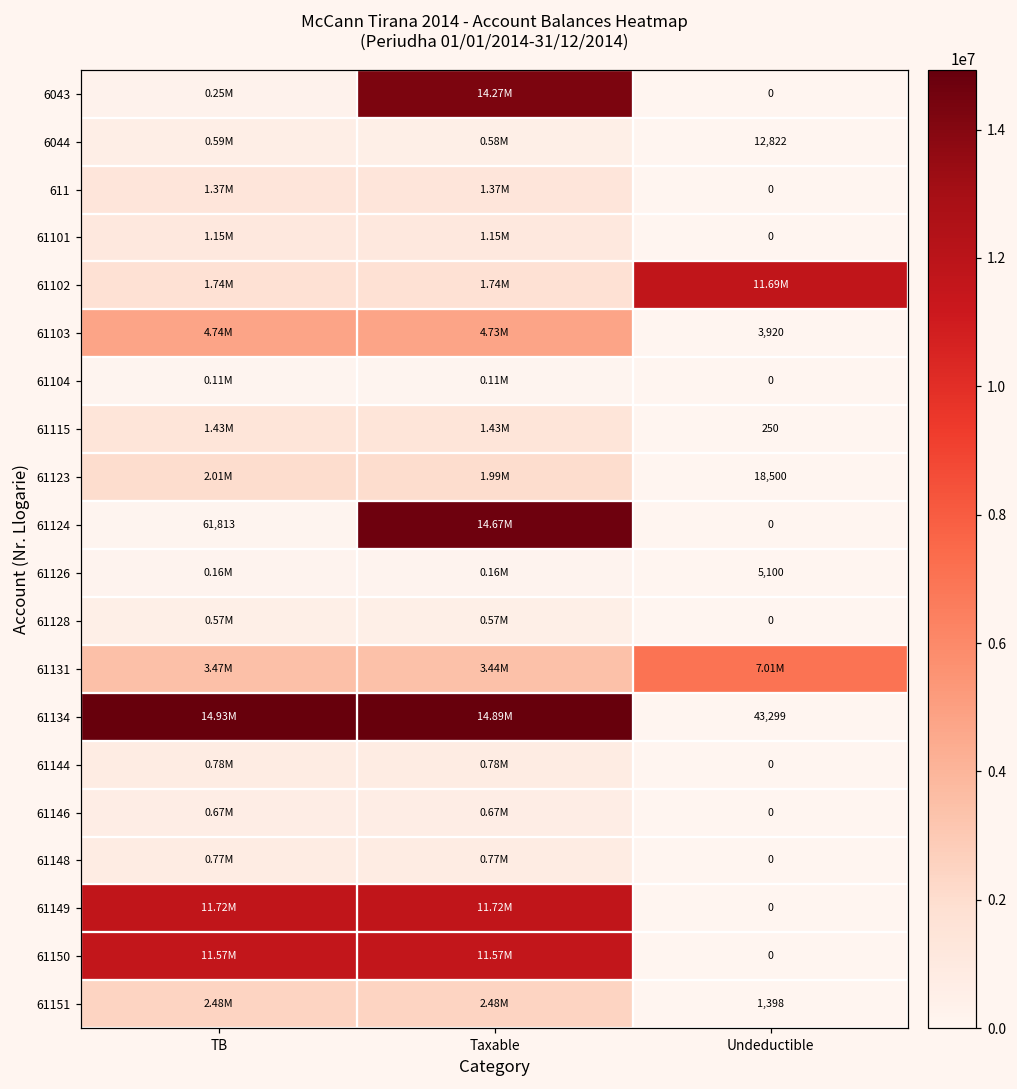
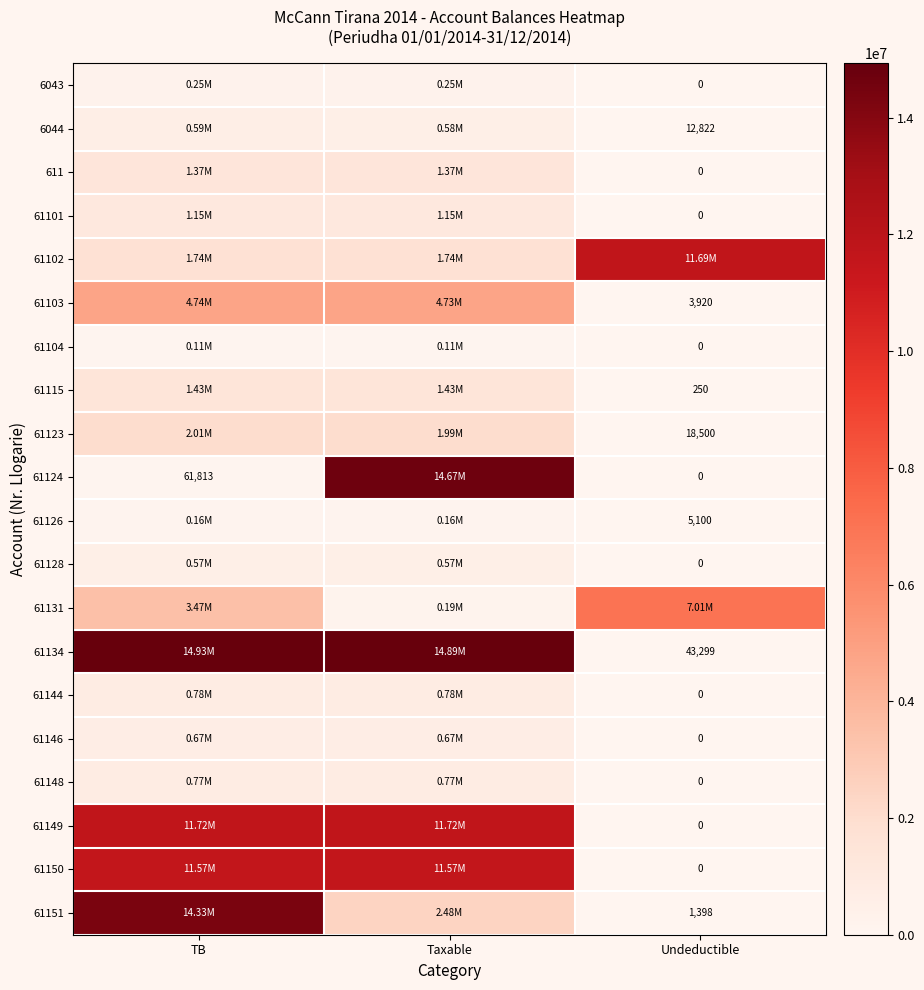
  {
    "6043": {
      "TB": "0.25M",
-     "Taxable": "14.27M",
+     "Taxable": "0.25M",
      "Undeductible": "0"
    },
    "6044": {
      "TB": "0.59M",
      "Taxable": "0.58M",
      "Undeductible": "12,822"
    },
    "611": {
      "TB": "1.37M",
      "Taxable": "1.37M",
      "Undeductible": "0"
    },
    "61101": {
      "TB": "1.15M",
      "Taxable": "1.15M",
      "Undeductible": "0"
    },
    "61102": {
      "TB": "1.74M",
      "Taxable": "1.74M",
      "Undeductible": "11.69M"
    },
    "61103": {
      "TB": "4.74M",
      "Taxable": "4.73M",
      "Undeductible": "3,920"
    },
    "61104": {
      "TB": "0.11M",
      "Taxable": "0.11M",
      "Undeductible": "0"
    },
    "61115": {
      "TB": "1.43M",
      "Taxable": "1.43M",
      "Undeductible": "250"
    },
    "61123": {
      "TB": "2.01M",
      "Taxable": "1.99M",
      "Undeductible": "18,500"
    },
    "61124": {
      "TB": "61,813",
      "Taxable": "14.67M",
      "Undeductible": "0"
    },
    "61126": {
      "TB": "0.16M",
      "Taxable": "0.16M",
      "Undeductible": "5,100"
    },
    "61128": {
      "TB": "0.57M",
      "Taxable": "0.57M",
      "Undeductible": "0"
    },
    "61131": {
      "TB": "3.47M",
-     "Taxable": "3.44M",
+     "Taxable": "0.19M",
      "Undeductible": "7.01M"
    },
    "61134": {
      "TB": "14.93M",
      "Taxable": "14.89M",
      "Undeductible": "43,299"
    },
    "61144": {
      "TB": "0.78M",
      "Taxable": "0.78M",
      "Undeductible": "0"
    },
    "61146": {
      "TB": "0.67M",
      "Taxable": "0.67M",
      "Undeductible": "0"
    },
    "61148": {
      "TB": "0.77M",
      "Taxable": "0.77M",
      "Undeductible": "0"
    },
    "61149": {
      "TB": "11.72M",
      "Taxable": "11.72M",
      "Undeductible": "0"
    },
    "61150": {
      "TB": "11.57M",
      "Taxable": "11.57M",
      "Undeductible": "0"
    },
    "61151": {
-     "TB": "2.48M",
+     "TB": "14.33M",
      "Taxable": "2.48M",
      "Undeductible": "1,398"
    }
  }
